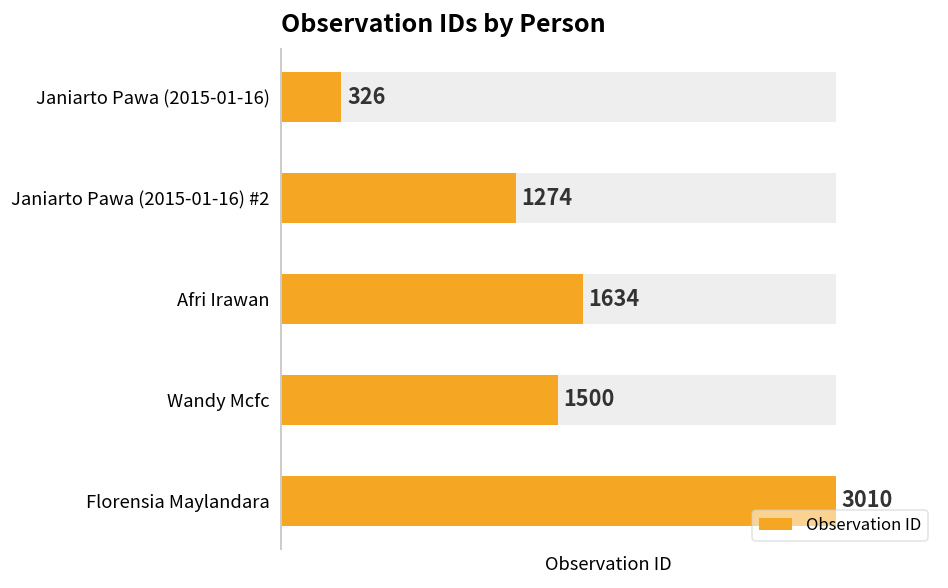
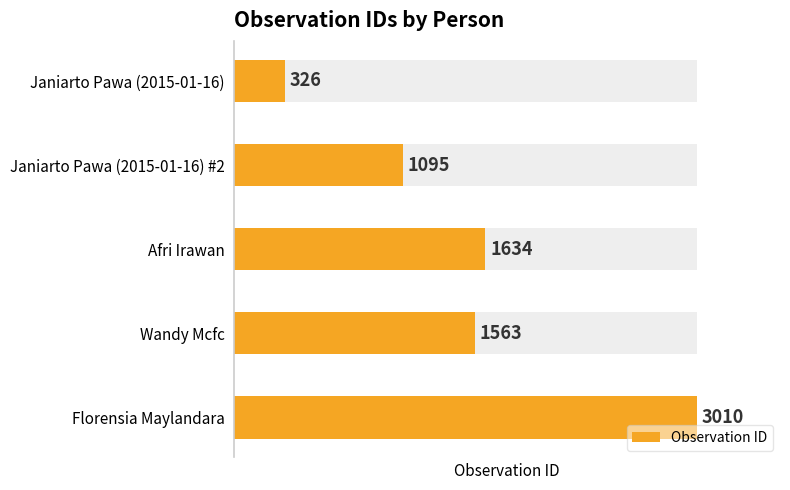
  {
    "Observation ID": {
-     "Janiarto Pawa (2015-01-16) #2": 1274,
-     "Wandy Mcfc": 1500
+     "Janiarto Pawa (2015-01-16) #2": 1095,
+     "Wandy Mcfc": 1563
    }
  }
